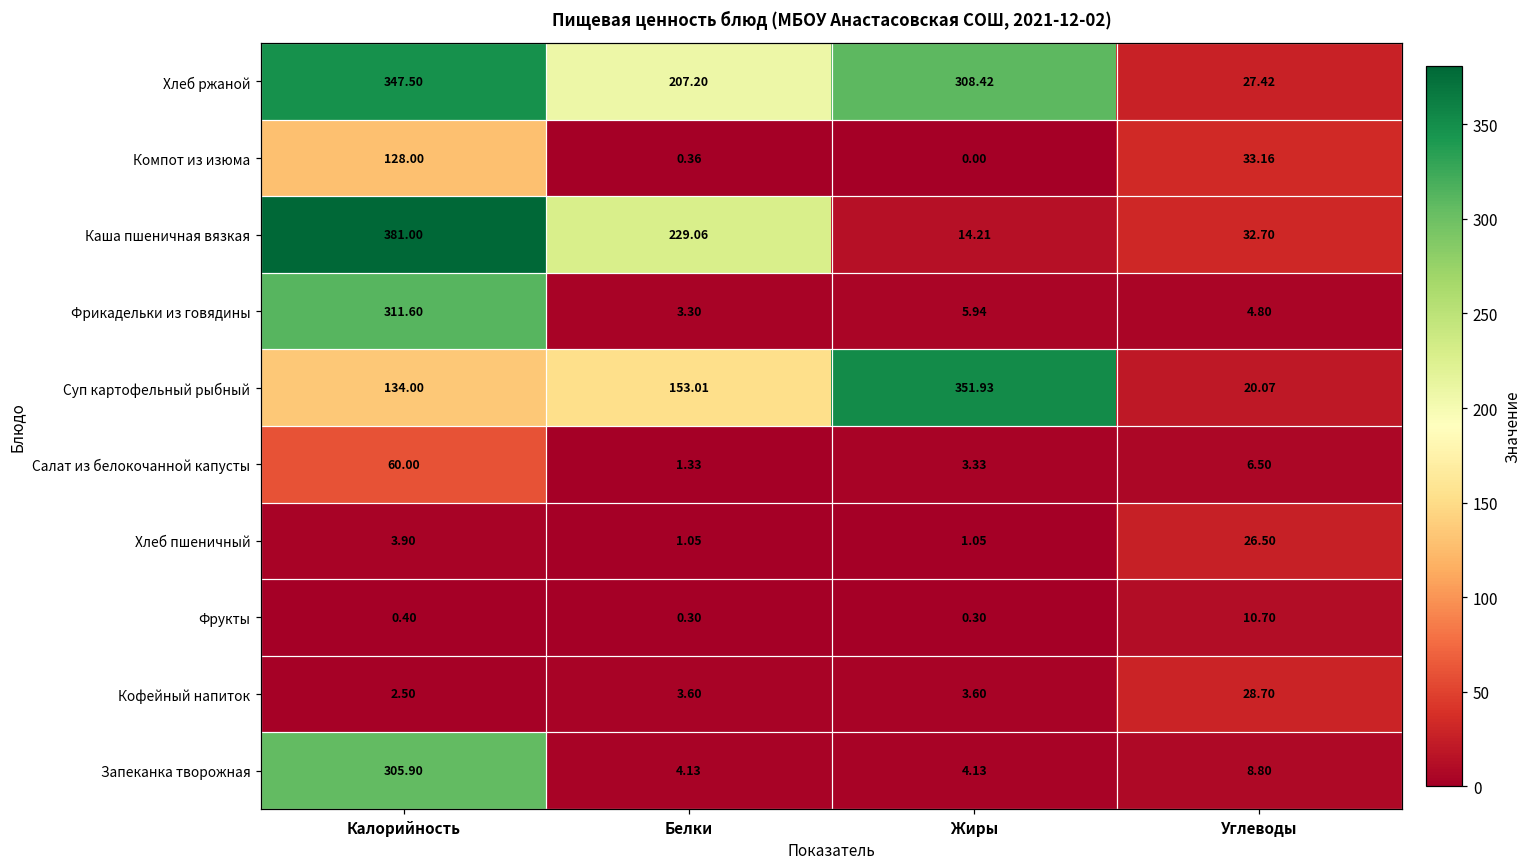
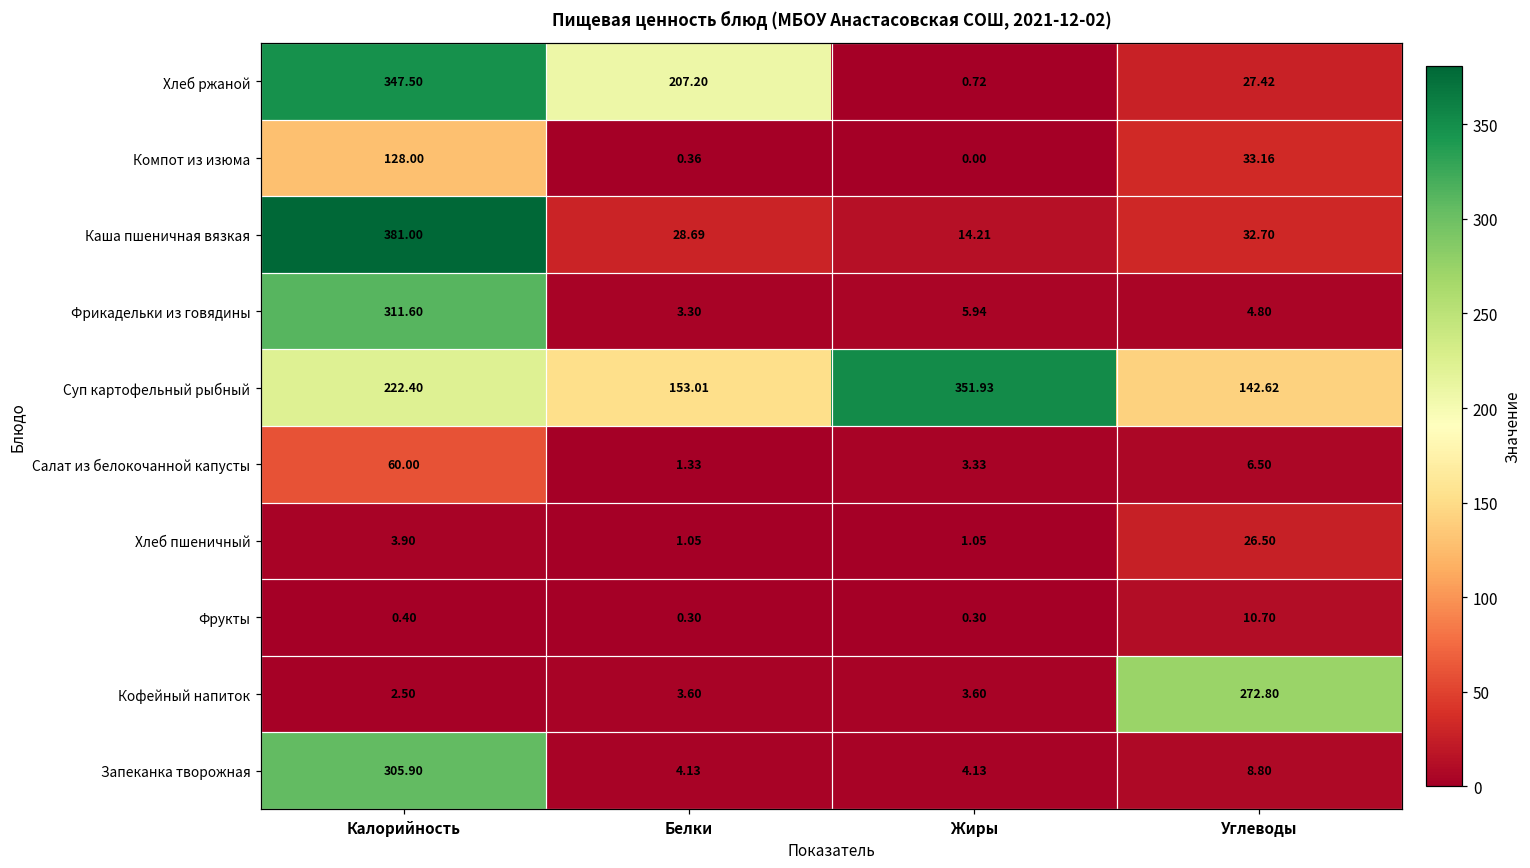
  {
    "Хлеб ржаной": {
      "Калорийность": 347.50,
      "Белки": 207.20,
-     "Жиры": 308.42,
+     "Жиры": 0.72,
      "Углеводы": 27.42
    },
    "Компот из изюма": {
      "Калорийность": 128.00,
      "Белки": 0.36,
      "Жиры": 0.00,
      "Углеводы": 33.16
    },
    "Каша пшеничная вязкая": {
      "Калорийность": 381.00,
-     "Белки": 229.06,
+     "Белки": 28.69,
      "Жиры": 14.21,
      "Углеводы": 32.70
    },
    "Фрикадельки из говядины": {
      "Калорийность": 311.60,
      "Белки": 3.30,
      "Жиры": 5.94,
      "Углеводы": 4.80
    },
    "Суп картофельный рыбный": {
-     "Калорийность": 134.00,
+     "Калорийность": 222.40,
      "Белки": 153.01,
      "Жиры": 351.93,
-     "Углеводы": 20.07
+     "Углеводы": 142.62
    },
    "Салат из белокочанной капусты": {
      "Калорийность": 60.00,
      "Белки": 1.33,
      "Жиры": 3.33,
      "Углеводы": 6.50
    },
    "Хлеб пшеничный": {
      "Калорийность": 3.90,
      "Белки": 1.05,
      "Жиры": 1.05,
      "Углеводы": 26.50
    },
    "Фрукты": {
      "Калорийность": 0.40,
      "Белки": 0.30,
      "Жиры": 0.30,
      "Углеводы": 10.70
    },
    "Кофейный напиток": {
      "Калорийность": 2.50,
      "Белки": 3.60,
      "Жиры": 3.60,
-     "Углеводы": 28.70
+     "Углеводы": 272.80
    },
    "Запеканка творожная": {
      "Калорийность": 305.90,
      "Белки": 4.13,
      "Жиры": 4.13,
      "Углеводы": 8.80
    }
  }
